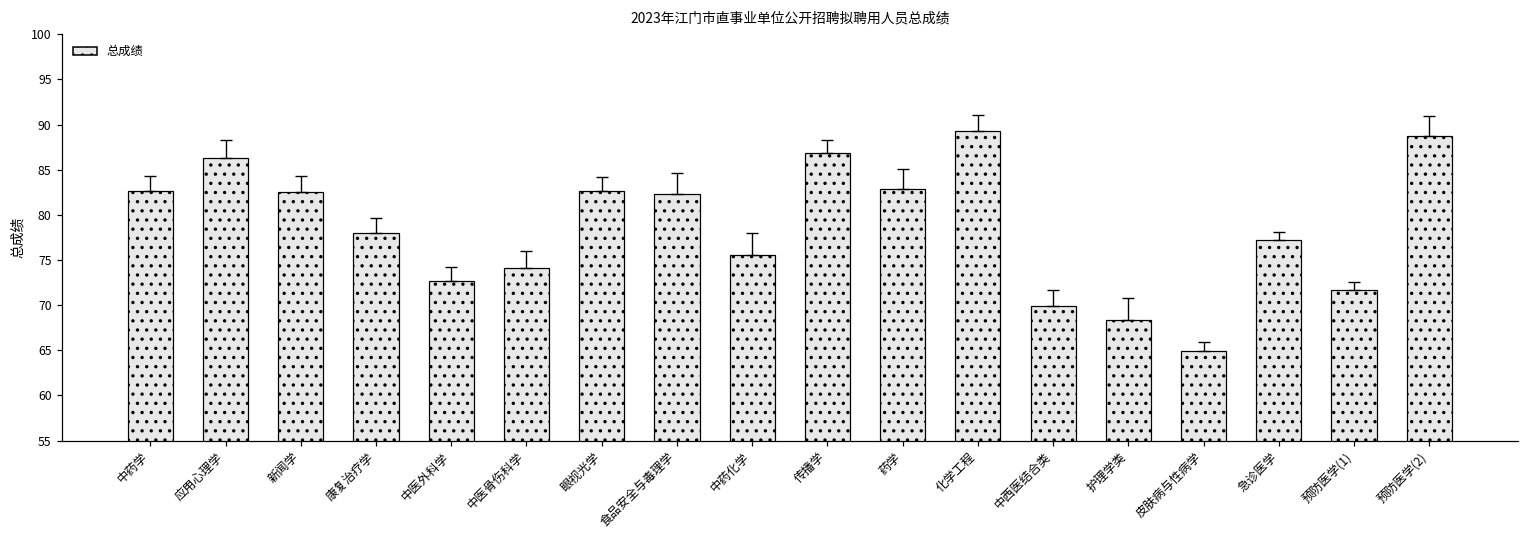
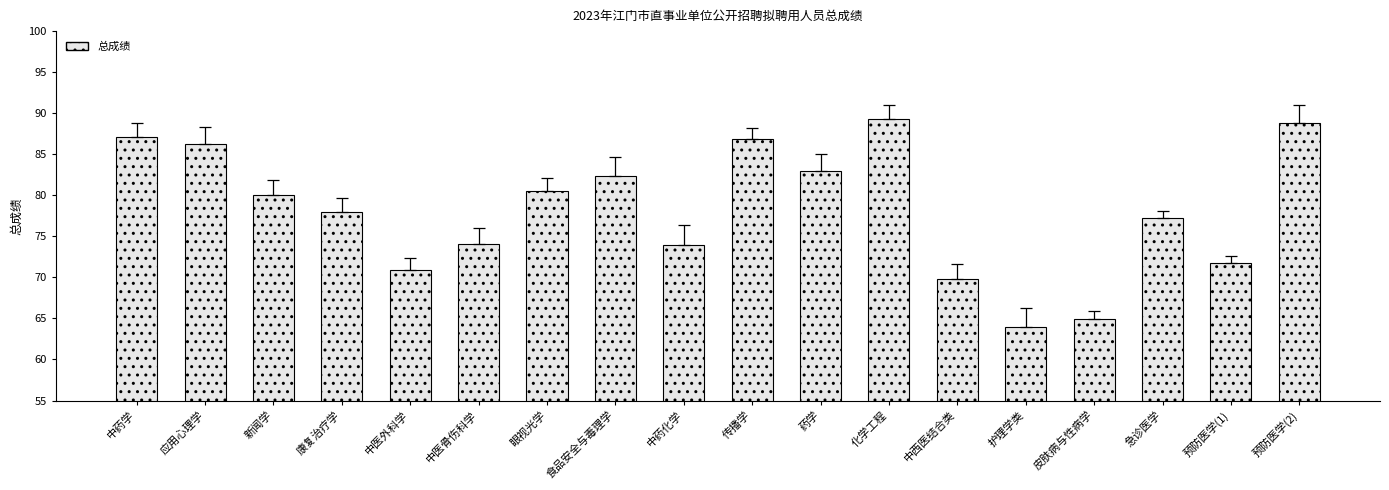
  {
    "总成绩": {
-     "中药学": 83,
+     "中药学": 87,
      "应用心理学": 86,
-     "新闻学": 83,
+     "新闻学": 80,
      "康复治疗学": 78,
-     "中医外科学": 73,
+     "中医外科学": 71,
      "中医骨伤科学": 74,
-     "眼视光学": 83,
+     "眼视光学": 81,
      "食品安全与毒理学": 82,
-     "中药化学": 76,
+     "中药化学": 74,
      "传播学": 87,
      "药学": 83,
      "化学工程": 89,
      "中西医结合类": 70,
-     "护理学类": 68,
+     "护理学类": 64,
      "皮肤病与性病学": 65,
      "急诊医学": 77,
      "预防医学(1)": 72,
      "预防医学(2)": 89
    }
  }
